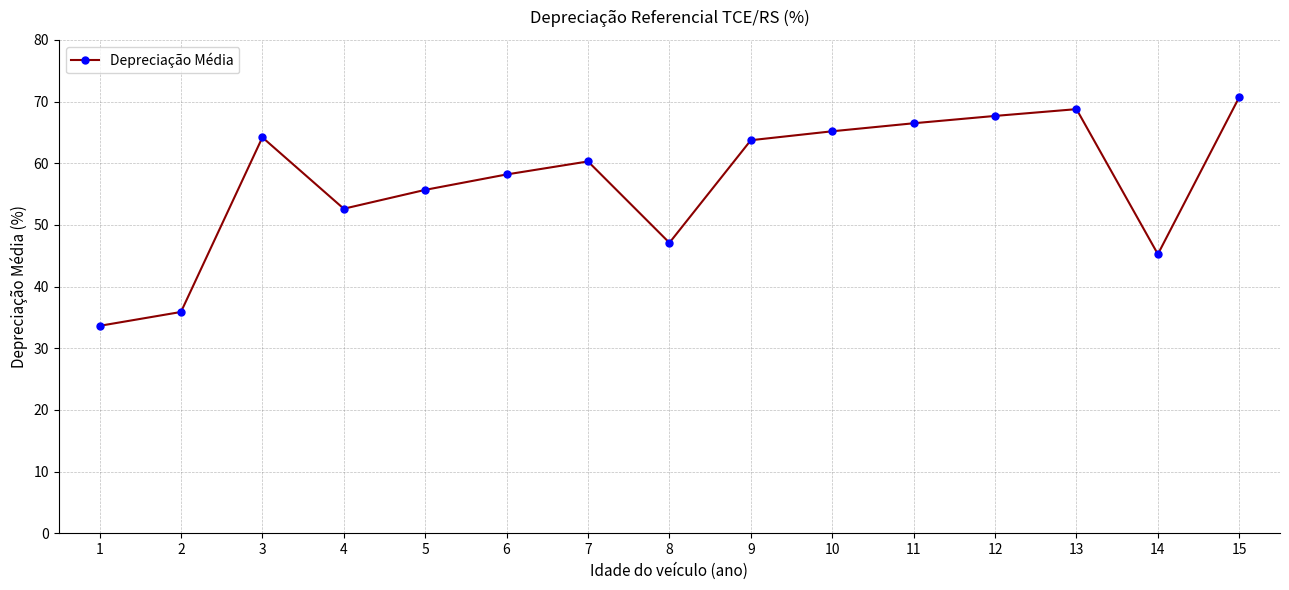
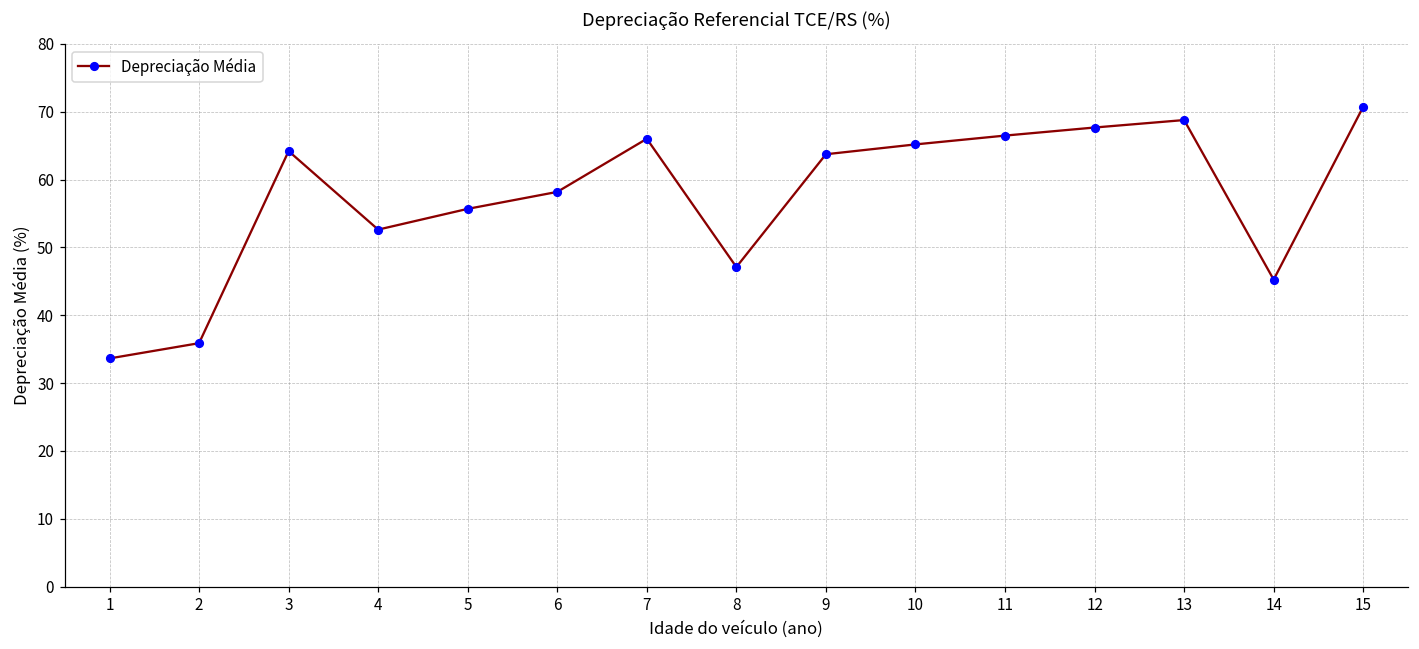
  {
    "1": 34,
    "2": 36,
    "3": 64,
    "4": 53,
    "5": 56,
    "6": 58,
-   "7": 60,
+   "7": 66,
    "8": 47,
    "9": 64,
    "10": 65,
    "11": 66,
    "12": 68,
    "13": 69,
    "14": 45,
    "15": 71
  }
